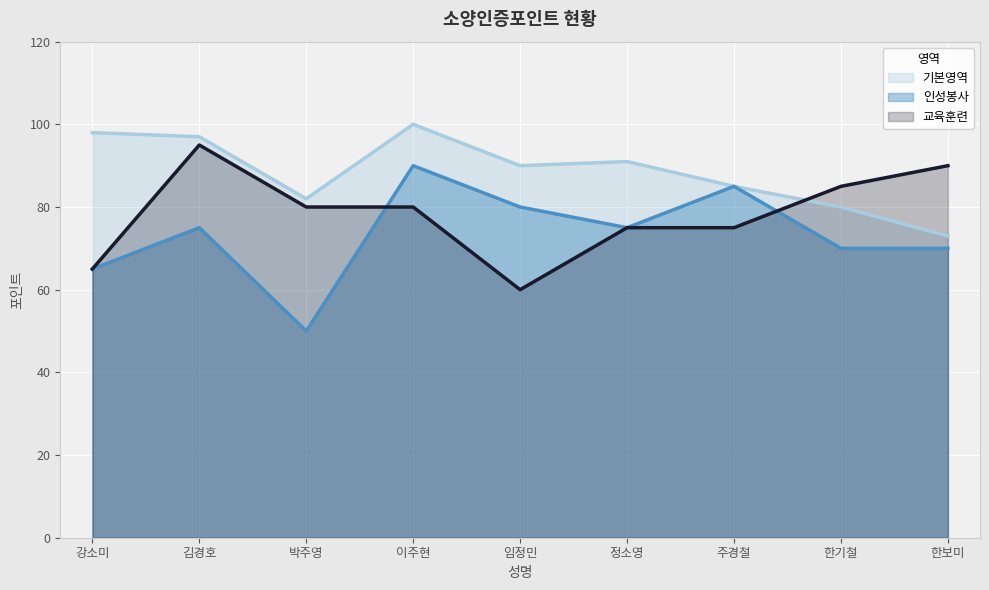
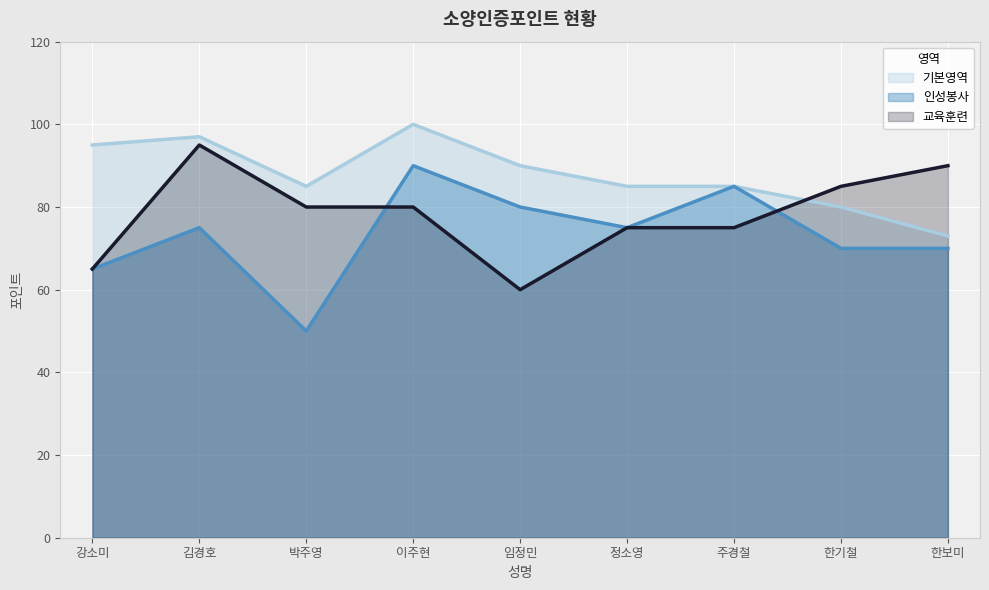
  {
    "기본영역": {
-     "강소미": 98,
+     "강소미": 95,
      "김경호": 97,
-     "박주영": 82,
+     "박주영": 85,
      "이주현": 100,
      "임정민": 90,
-     "정소영": 91,
+     "정소영": 85,
      "한기철": 80,
      "한보미": 73
    }
  }
